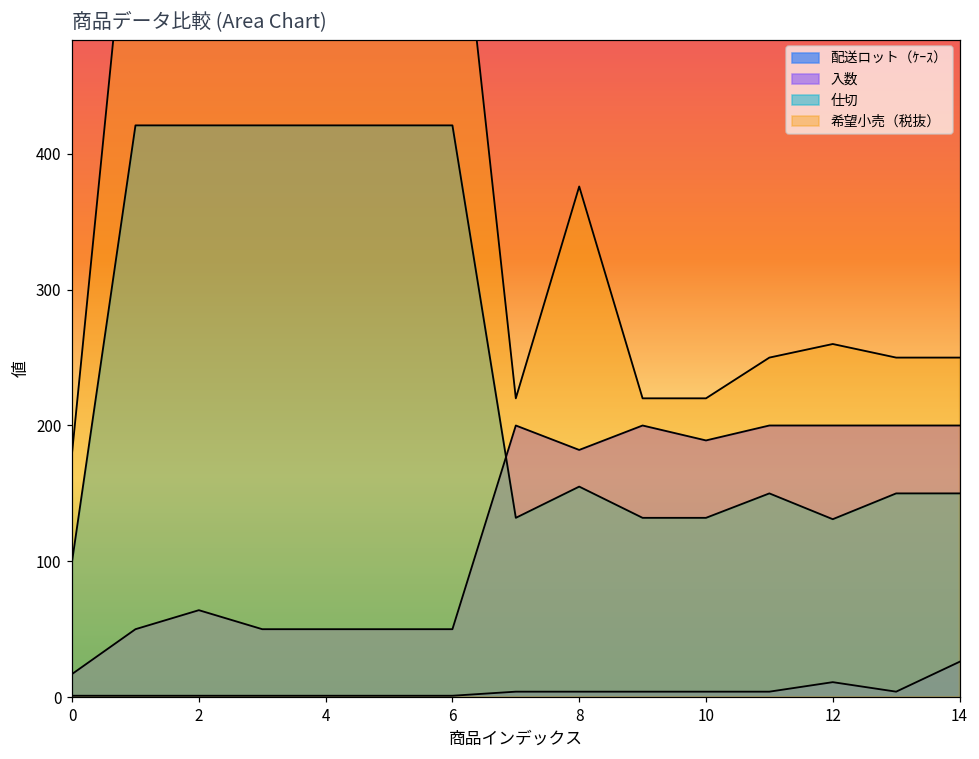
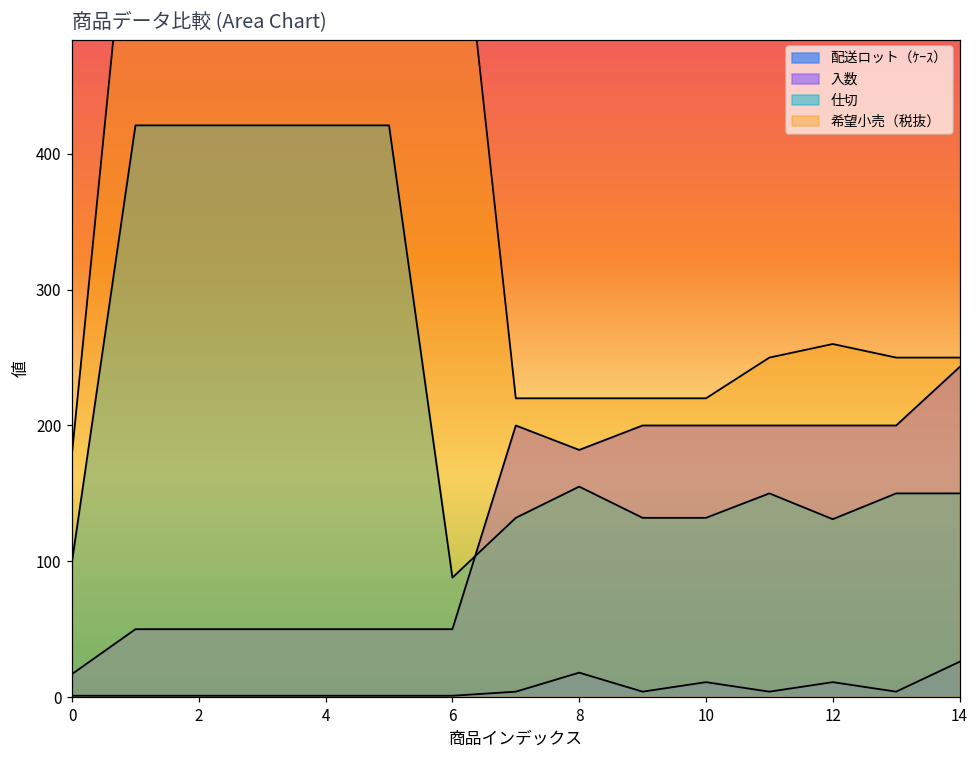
  {
    "配送ロット（ｹｰｽ）": {
      "0": 1,
      "2": 1,
      "4": 1,
      "6": 1,
-     "8": 4,
-     "10": 4,
+     "8": 18,
+     "10": 11,
      "12": 11,
      "14": 26
    },
    "入数": {
      "0": 17,
-     "2": 64,
+     "2": 50,
      "4": 50,
      "6": 50,
      "8": 182,
-     "10": 189,
+     "10": 200,
      "12": 200,
-     "14": 200
+     "14": 243
    },
    "仕切": {
      "0": 100,
      "2": 421,
      "4": 421,
-     "6": 421,
+     "6": 88,
      "8": 155,
      "10": 132,
      "12": 131,
      "14": 150
    },
    "希望小売（税抜）": {
      "0": 180,
-     "8": 376,
+     "8": 220,
      "10": 220,
      "12": 260,
      "14": 250
    }
  }
